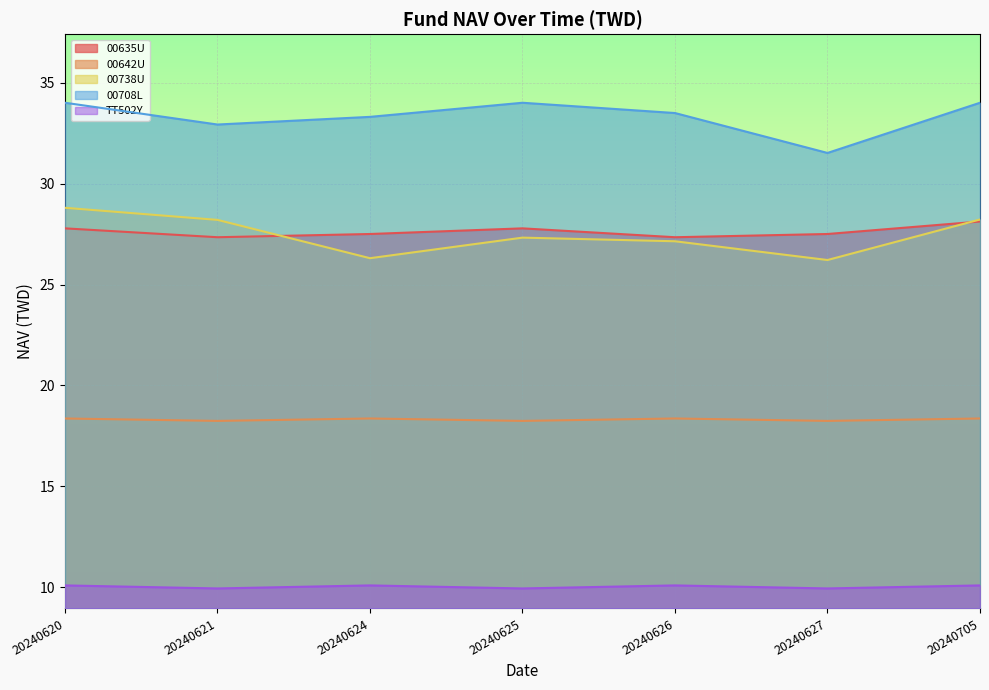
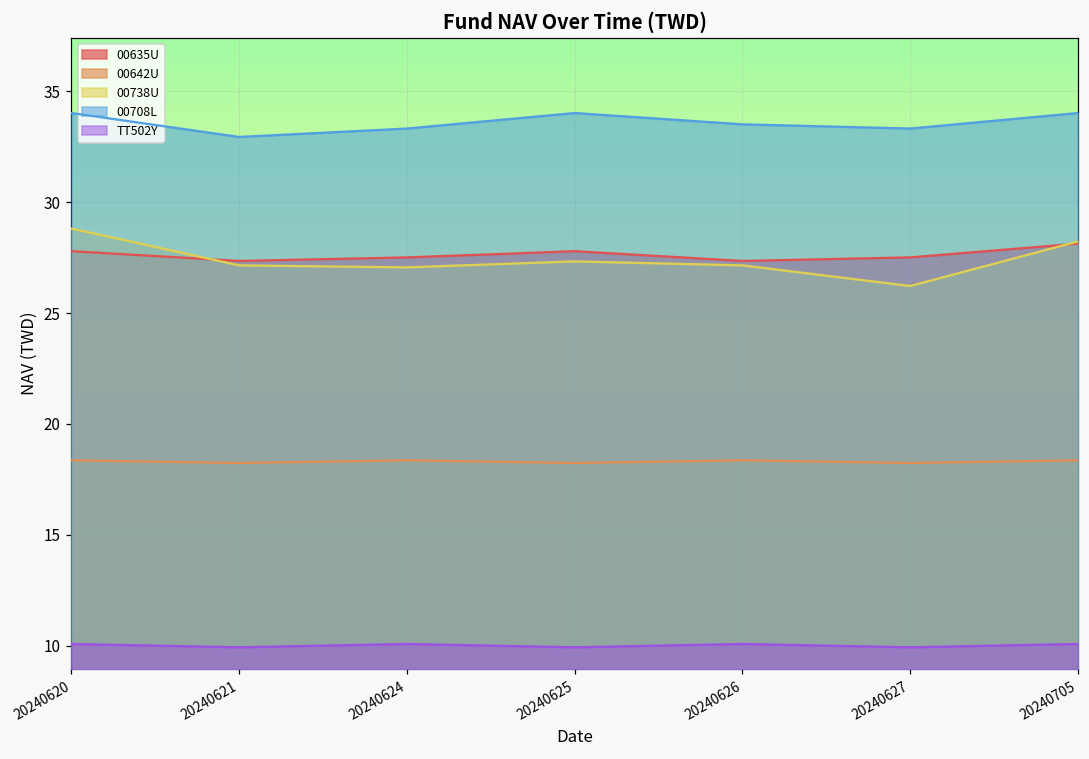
  {
    "00738U": {
      "20240620": 28.8,
-     "20240621": 28.2,
-     "20240624": 26.3,
+     "20240621": 27.2,
+     "20240624": 27.1,
      "20240625": 27.3,
      "20240626": 27.2,
      "20240627": 26.2
    },
    "00708L": {
      "20240620": 34.0,
      "20240621": 32.9,
      "20240624": 33.3,
      "20240625": 34.0,
      "20240626": 33.5,
-     "20240627": 31.5,
+     "20240627": 33.3,
      "20240705": 34.0
    },
    "TT502Y": {
      "20240620": 10.1,
      "20240621": 9.9,
      "20240624": 10.1,
      "20240625": 9.9,
      "20240626": 10.1,
      "20240627": 9.9,
      "20240705": 10.1
    }
  }
